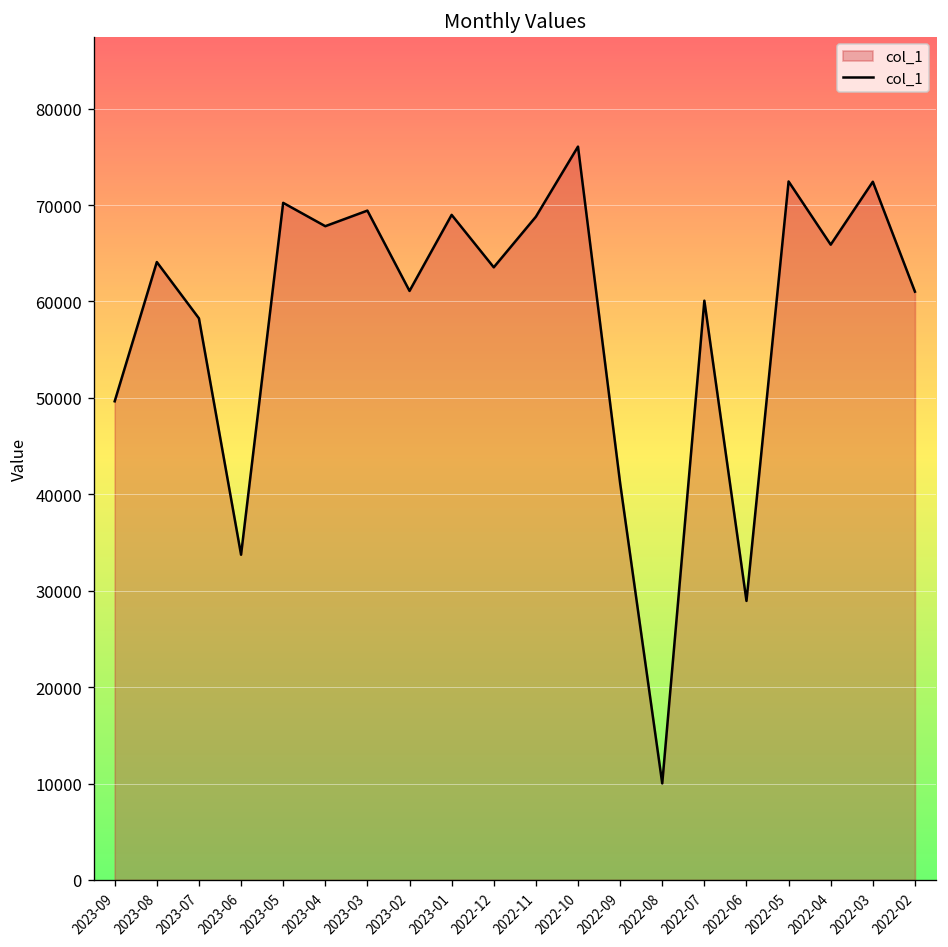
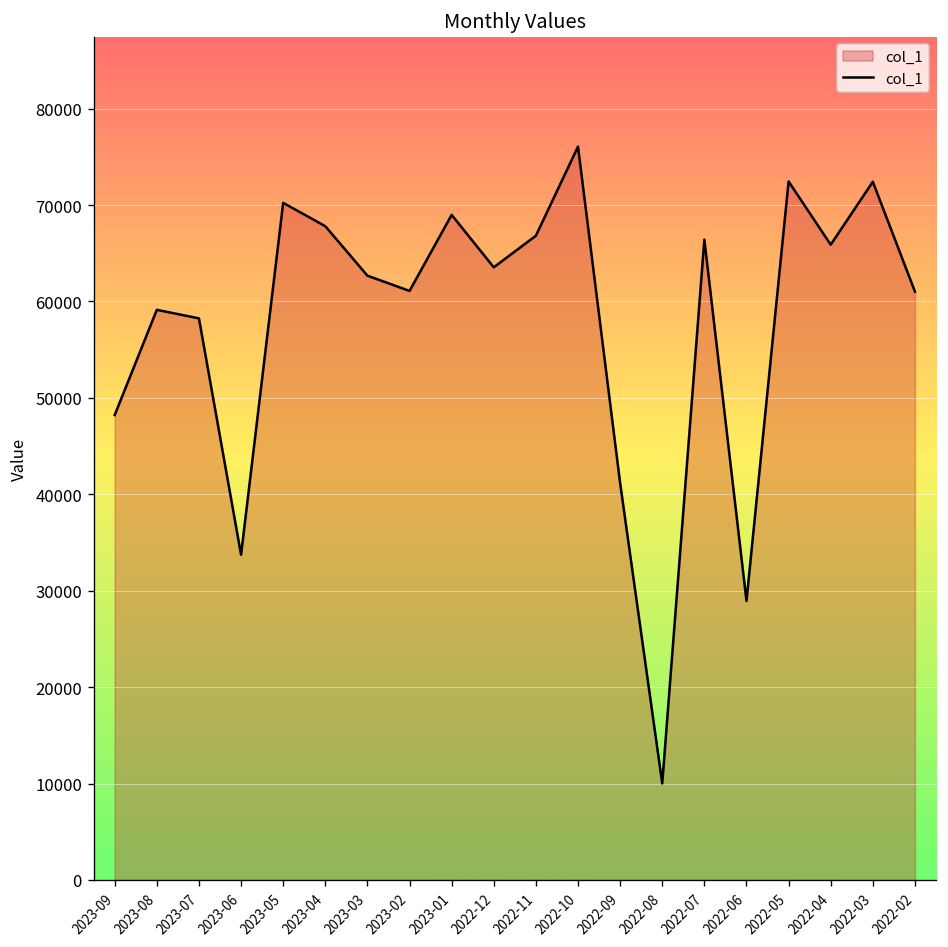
  {
-   "2023-09": 50000,
-   "2023-08": 64000,
+   "2023-09": 48000,
+   "2023-08": 59000,
    "2023-07": 58000,
    "2023-06": 34000,
    "2023-05": 70000,
    "2023-04": 68000,
-   "2023-03": 69000,
+   "2023-03": 63000,
    "2023-02": 61000,
    "2023-01": 69000,
    "2022-12": 64000,
-   "2022-11": 69000,
+   "2022-11": 67000,
    "2022-10": 76000,
    "2022-09": 41000,
    "2022-08": 10000,
-   "2022-07": 60000,
+   "2022-07": 66000,
    "2022-06": 29000,
    "2022-05": 72000,
    "2022-04": 66000,
    "2022-03": 72000,
    "2022-02": 61000
  }
